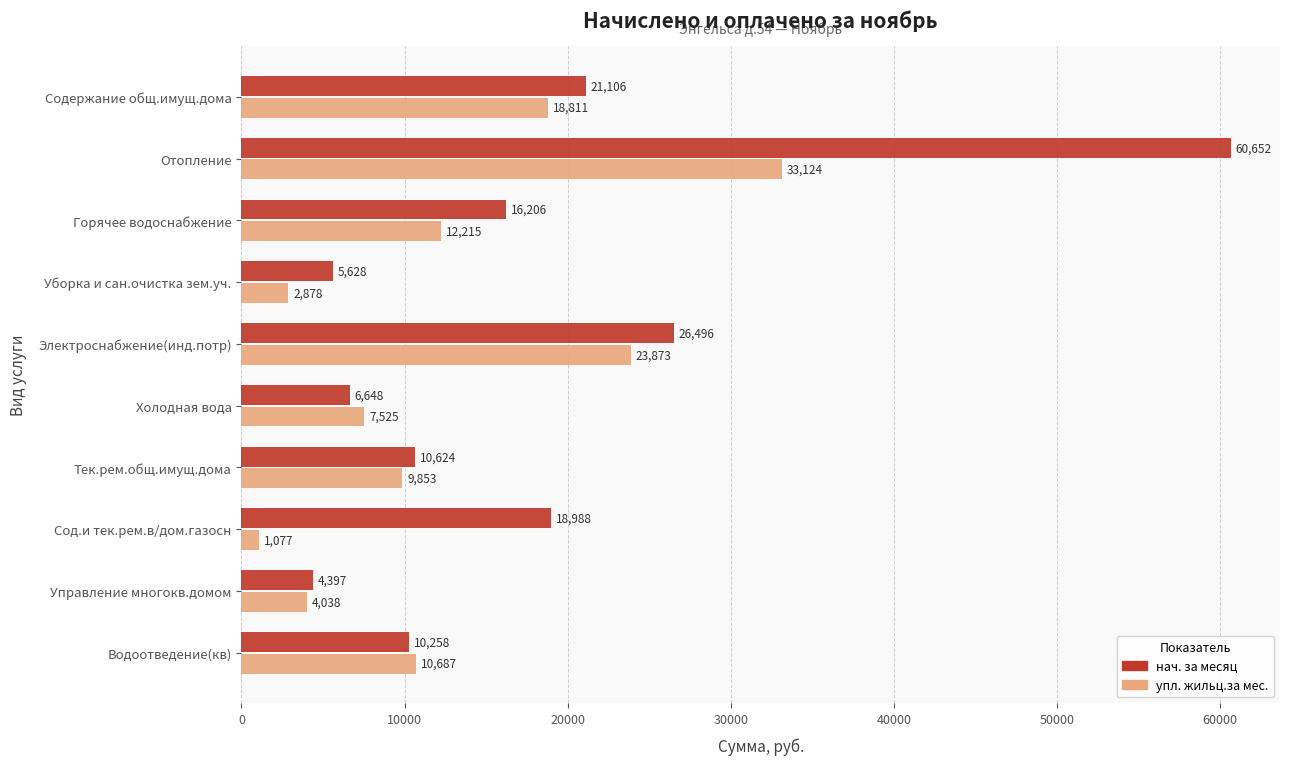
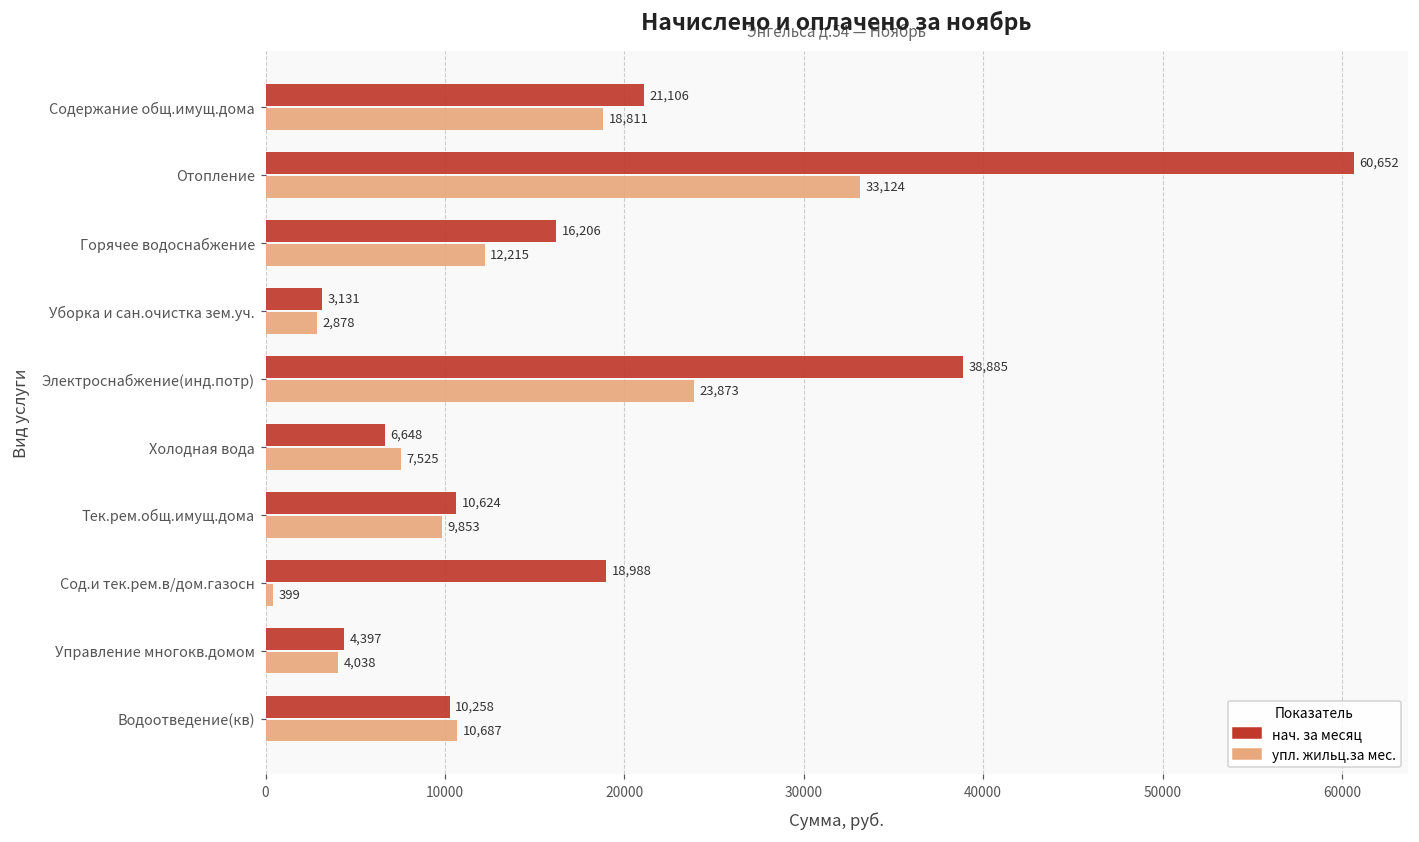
  {
    "нач. за месяц": {
      "Содержание общ.имущ.дома": "21,106",
      "Отопление": "60,652",
      "Горячее водоснабжение": "16,206",
-     "Уборка и сан.очистка зем.уч.": "5,628",
-     "Электроснабжение(инд.потр)": "26,496",
+     "Уборка и сан.очистка зем.уч.": "3,131",
+     "Электроснабжение(инд.потр)": "38,885",
      "Холодная вода": "6,648",
      "Тек.рем.общ.имущ.дома": "10,624",
      "Сод.и тек.рем.в/дом.газосн": "18,988",
      "Управление многокв.домом": "4,397",
      "Водоотведение(кв)": "10,258"
    },
    "упл. жильц.за мес.": {
      "Содержание общ.имущ.дома": "18,811",
      "Отопление": "33,124",
      "Горячее водоснабжение": "12,215",
      "Уборка и сан.очистка зем.уч.": "2,878",
      "Электроснабжение(инд.потр)": "23,873",
      "Холодная вода": "7,525",
      "Тек.рем.общ.имущ.дома": "9,853",
-     "Сод.и тек.рем.в/дом.газосн": "1,077",
+     "Сод.и тек.рем.в/дом.газосн": "399",
      "Управление многокв.домом": "4,038",
      "Водоотведение(кв)": "10,687"
    }
  }
